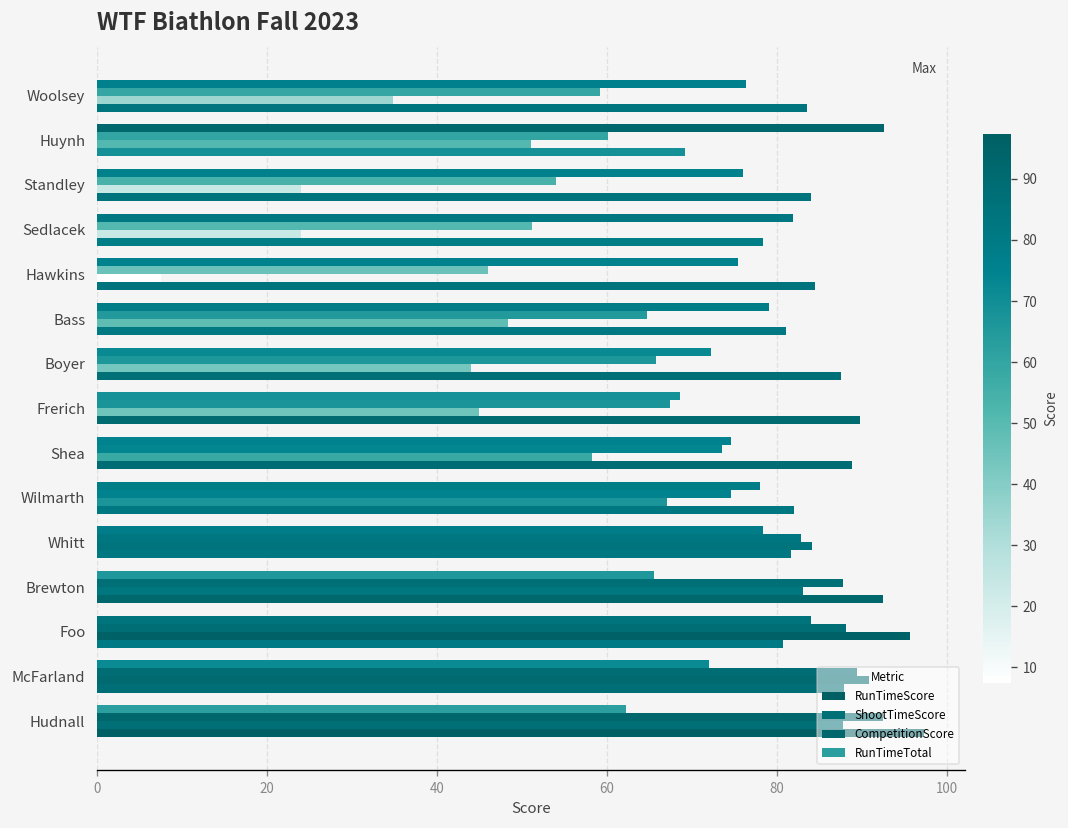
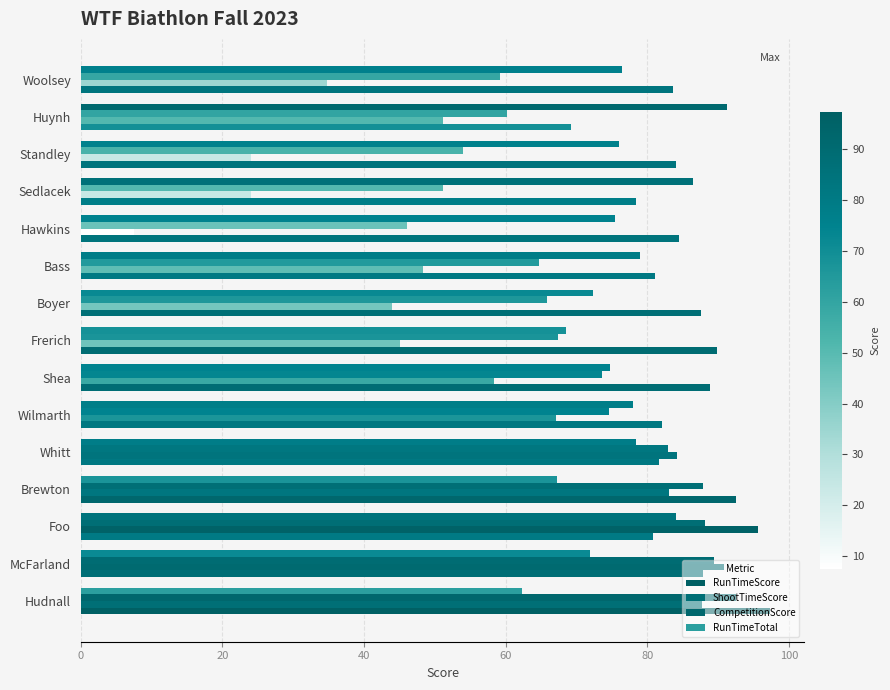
  {
    "RunTimeTotal": {
      "Woolsey": 76,
-     "Huynh": 93,
+     "Huynh": 91,
      "Standley": 76,
-     "Sedlacek": 82,
+     "Sedlacek": 86,
      "Hawkins": 76,
      "Bass": 79,
      "Boyer": 72,
      "Frerich": 69,
      "Shea": 75,
      "Wilmarth": 78,
      "Whitt": 78,
-     "Brewton": 66,
+     "Brewton": 67,
      "Foo": 84,
      "McFarland": 72,
      "Hudnall": 62
    }
  }
